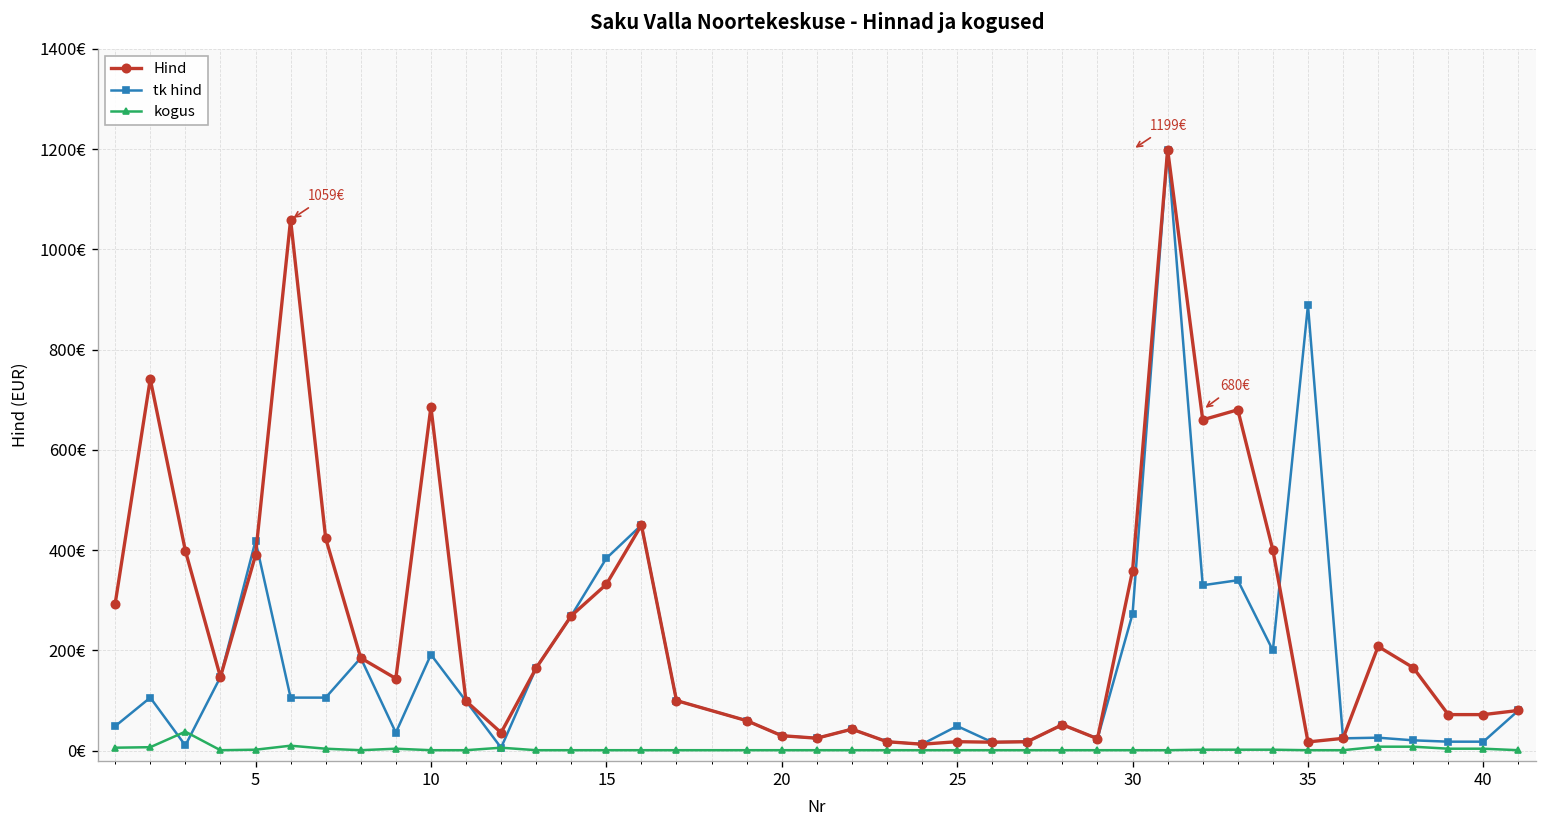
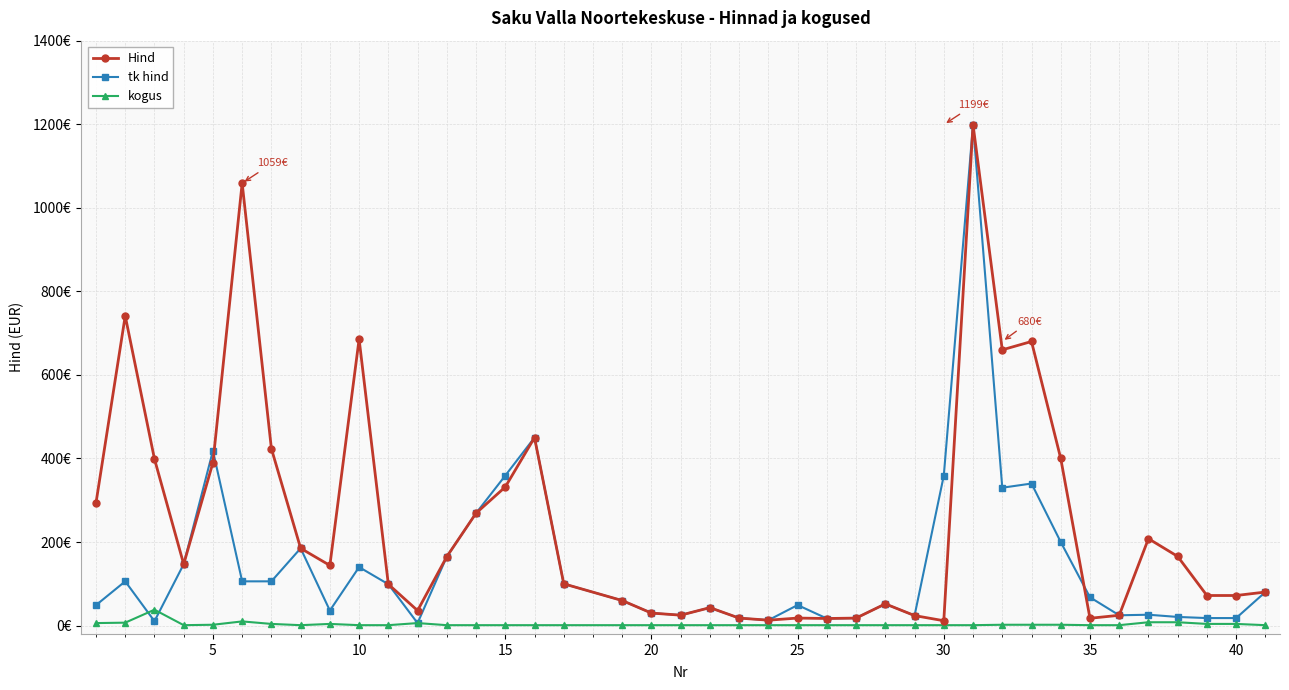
  {
    "Hind": {
      "5": "390€",
      "10": "690€",
      "15": "330€",
      "25": "20€",
-     "30": "360€",
+     "30": "10€",
      "35": "20€",
      "40": "70€"
    },
    "tk hind": {
      "5": "420€",
-     "10": "190€",
-     "15": "380€",
+     "10": "140€",
+     "15": "360€",
      "25": "50€",
-     "30": "270€",
-     "35": "890€",
+     "30": "360€",
+     "35": "70€",
      "40": "20€"
    },
    "kogus": {
      "5": "0€",
      "10": "0€",
      "15": "0€",
      "20": "0€",
      "25": "0€",
      "30": "0€",
      "35": "0€",
      "40": "0€"
    }
  }
